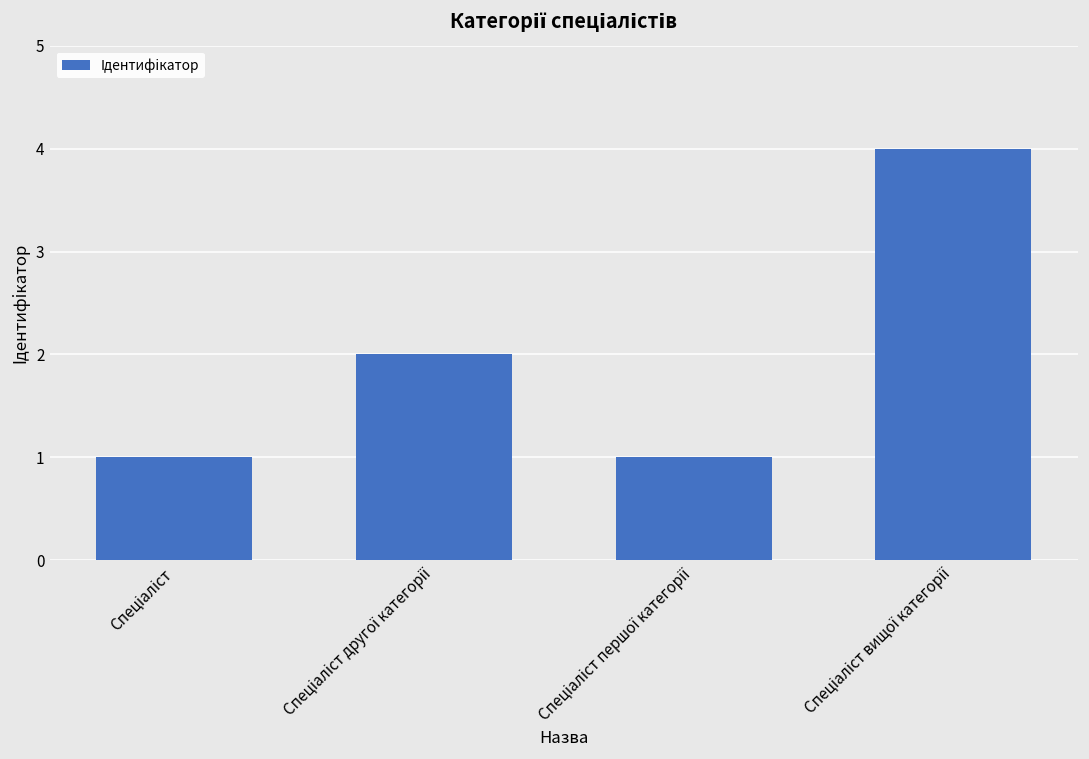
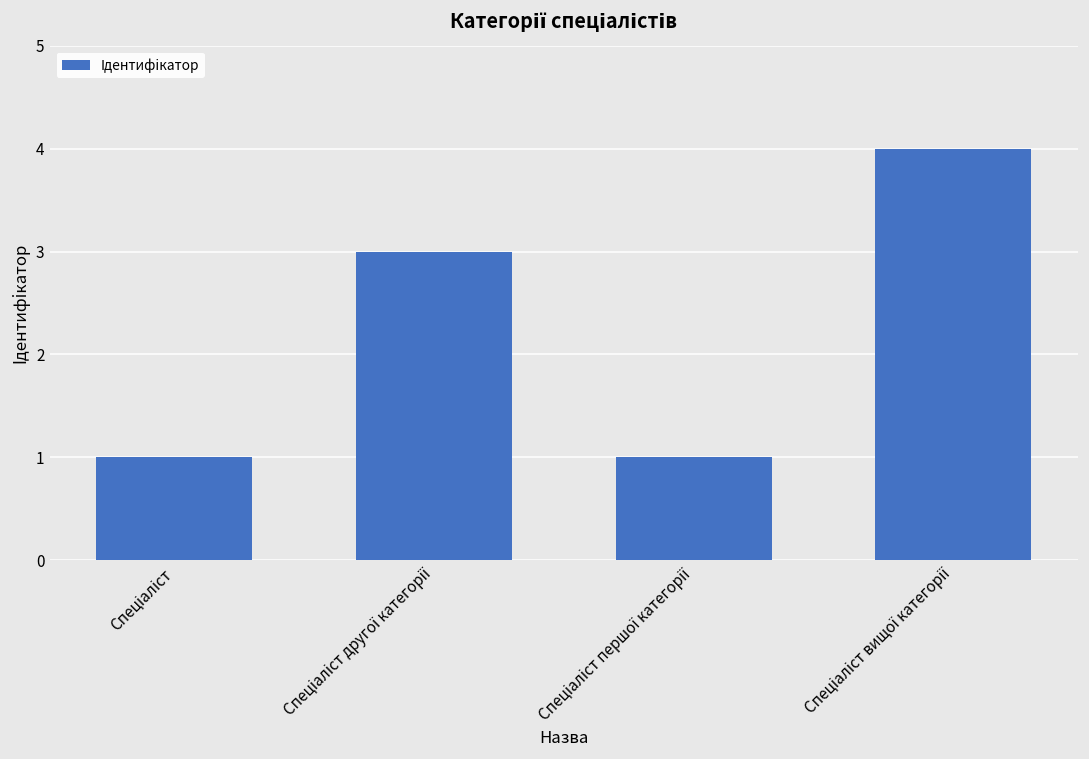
  {
    "Спеціаліст": 1,
-   "Спеціаліст другої категорії": 2,
+   "Спеціаліст другої категорії": 3,
    "Спеціаліст першої категорії": 1,
    "Спеціаліст вищої категорії": 4
  }
